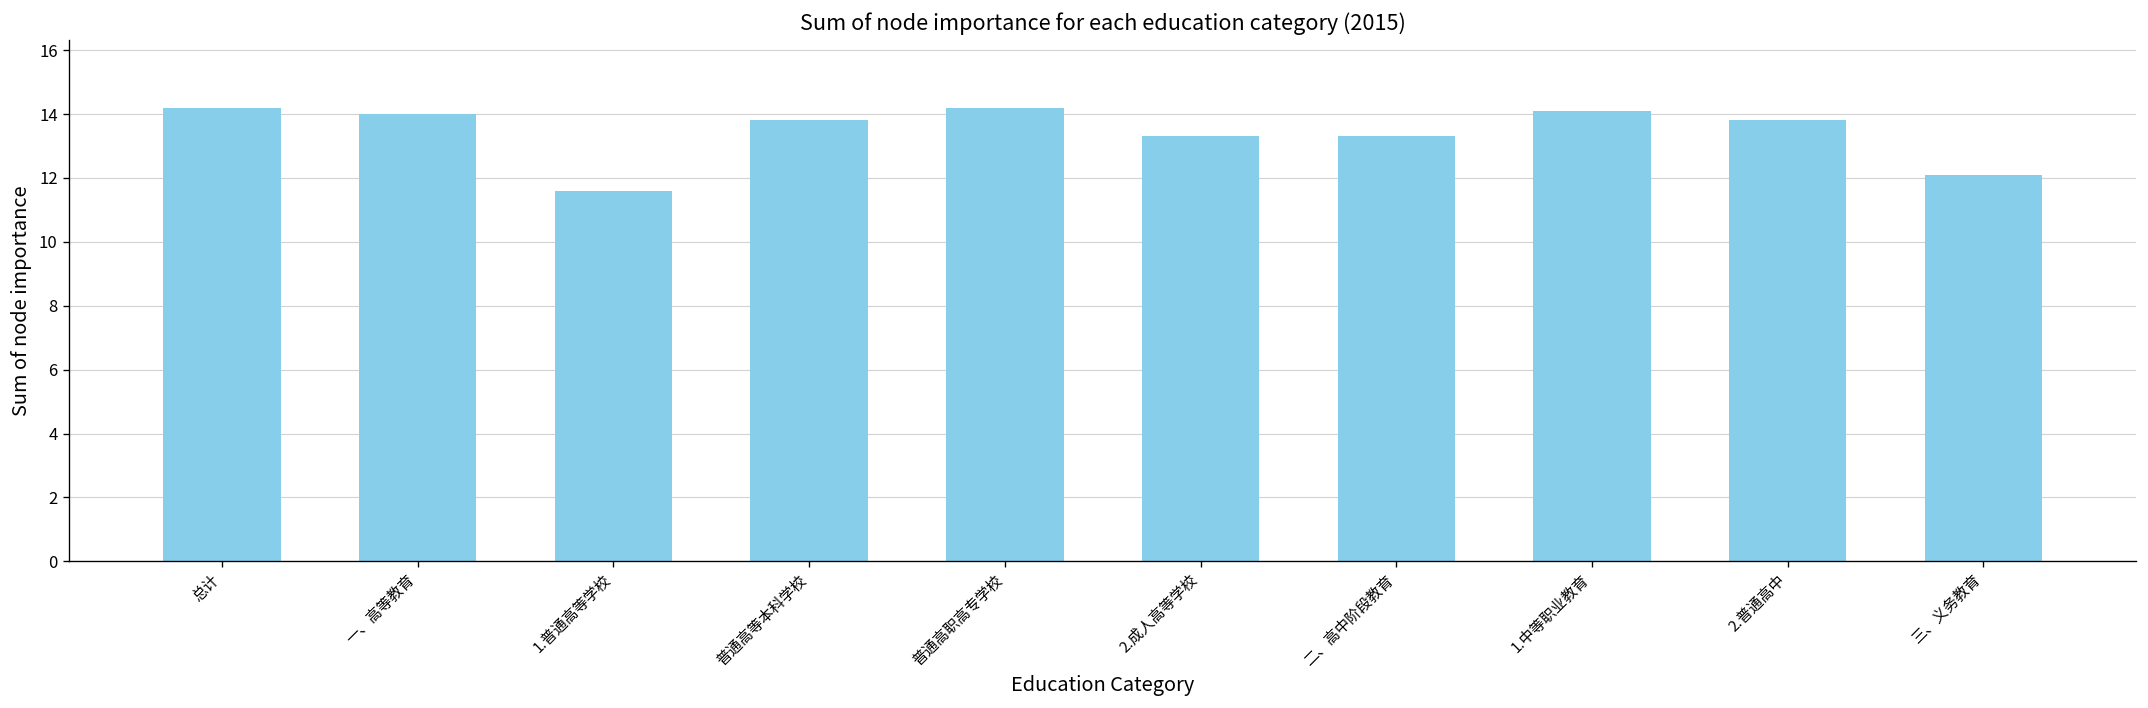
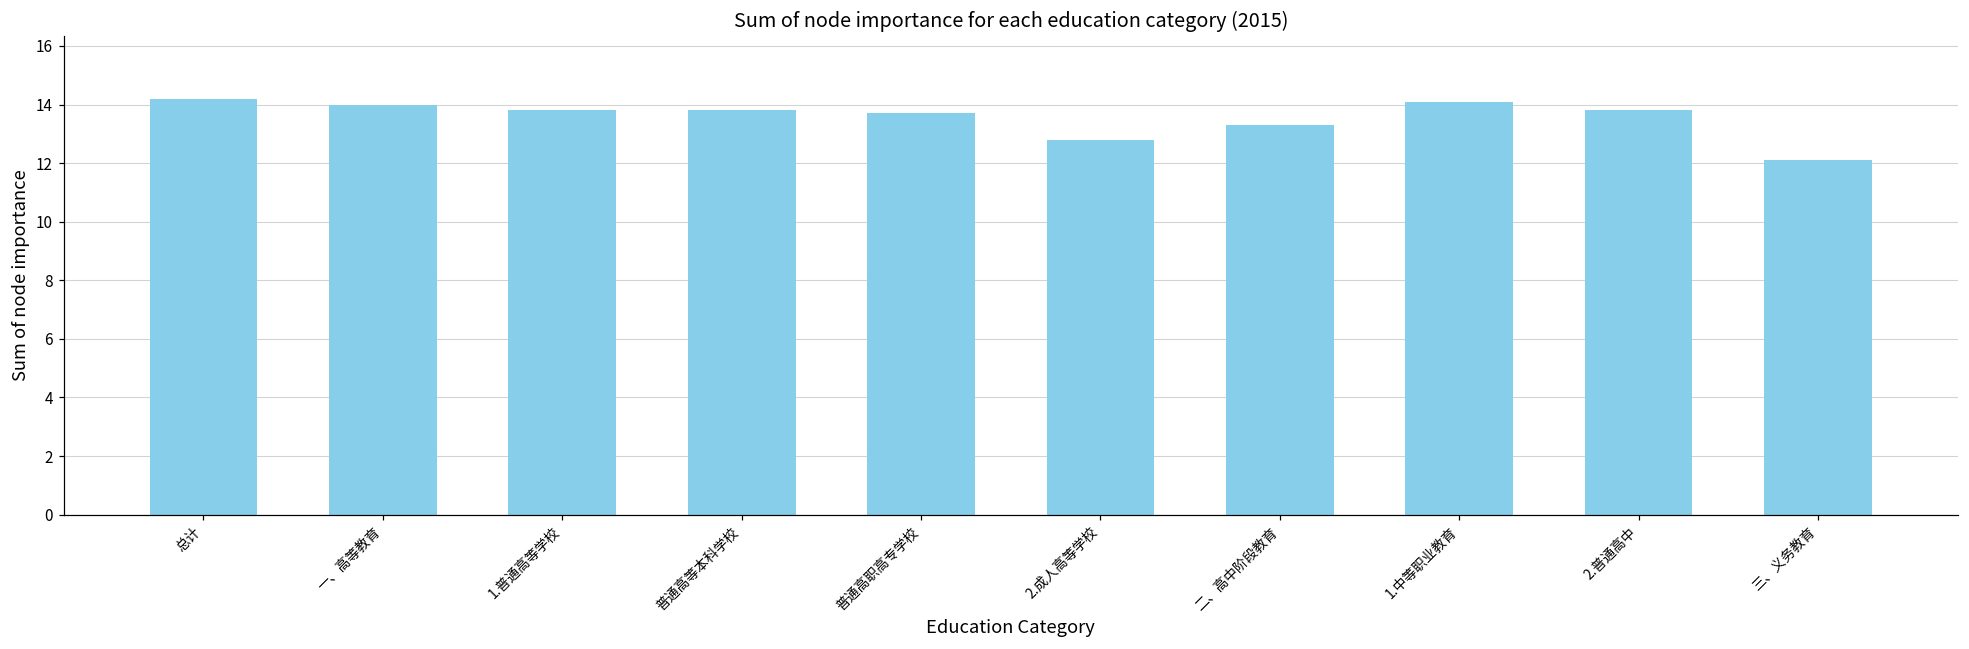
  {
    "总计": 14.2,
    "一、高等教育": 14.0,
-   "1.普通高等学校": 11.6,
+   "1.普通高等学校": 13.8,
    "普通高等本科学校": 13.8,
-   "普通高职高专学校": 14.2,
-   "2.成人高等学校": 13.3,
+   "普通高职高专学校": 13.7,
+   "2.成人高等学校": 12.8,
    "二、高中阶段教育": 13.3,
    "1.中等职业教育": 14.1,
    "2.普通高中": 13.8,
    "三、义务教育": 12.1
  }
